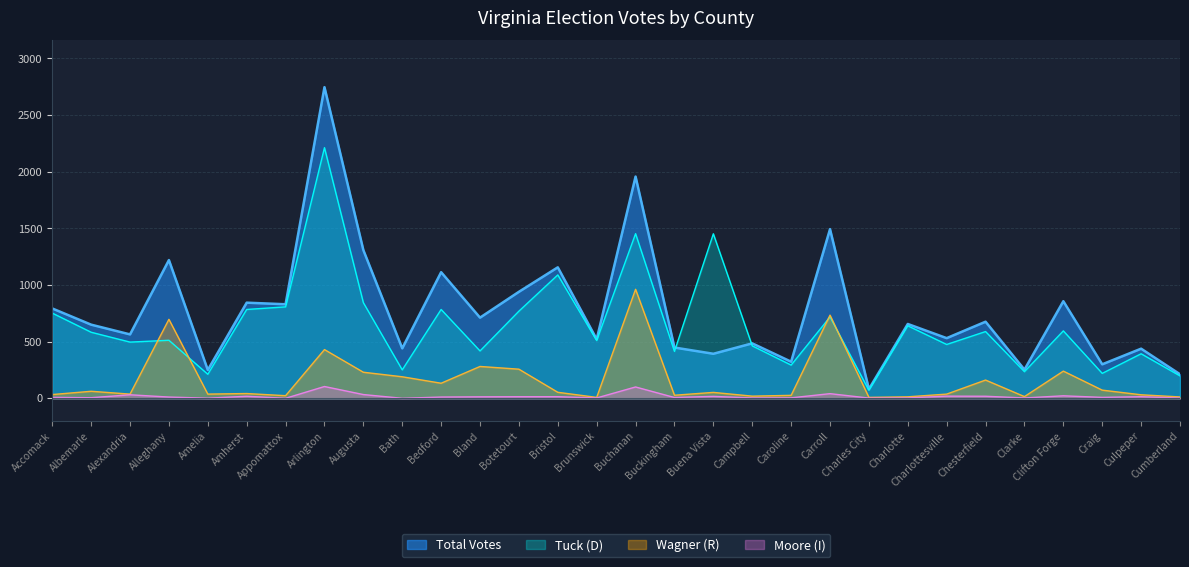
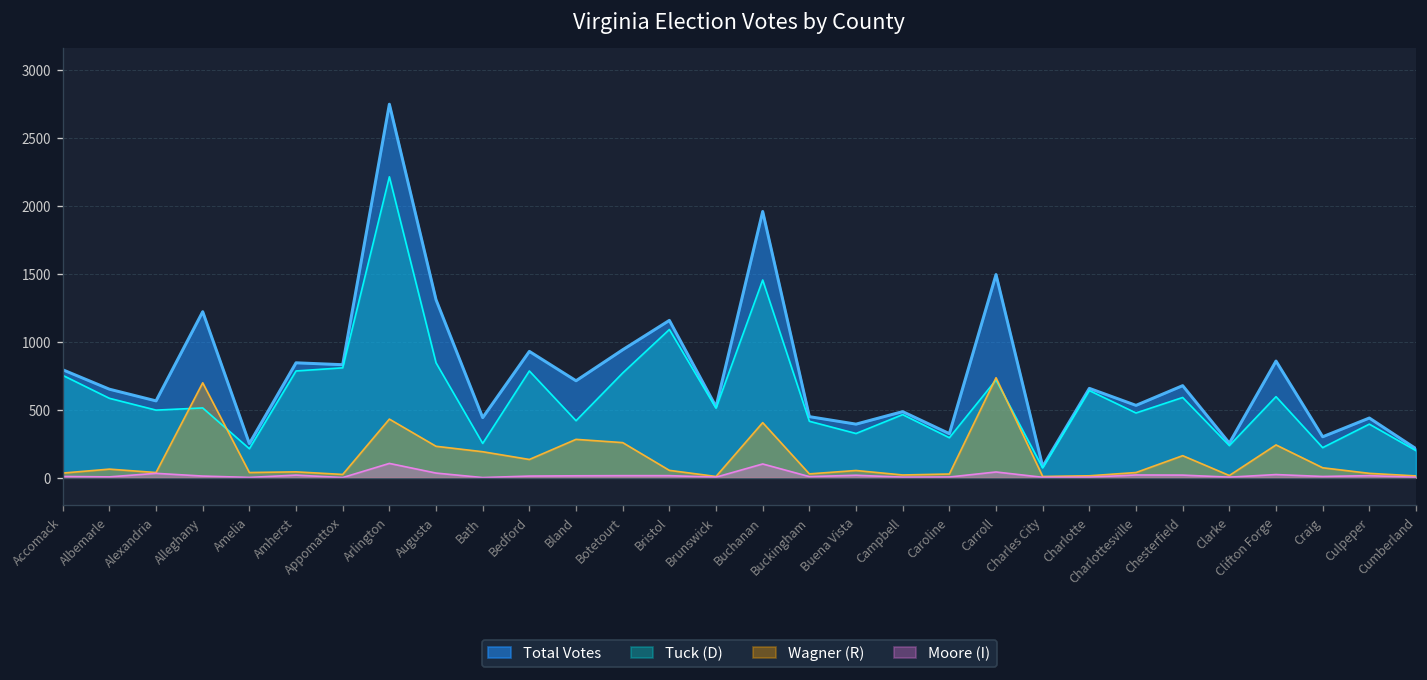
  {
    "Total Votes": {
      "Accomack": 790,
      "Albemarle": 650,
      "Alexandria": 560,
      "Alleghany": 1220,
      "Amelia": 250,
      "Amherst": 840,
      "Appomattox": 830,
      "Arlington": 2750,
      "Augusta": 1310,
      "Bath": 440,
-     "Bedford": 1110,
+     "Bedford": 930,
      "Bland": 710,
      "Botetourt": 940,
      "Bristol": 1160,
      "Buchanan": 1960,
      "Buckingham": 450,
      "Buena Vista": 390,
      "Caroline": 320,
      "Carroll": 1490,
      "Charlottesville": 530,
      "Chesterfield": 680,
      "Clifton Forge": 860,
      "Craig": 300,
      "Culpeper": 440
    },
    "Tuck (D)": {
      "Accomack": 750,
      "Albemarle": 580,
      "Alexandria": 500,
      "Alleghany": 510,
      "Amelia": 210,
      "Amherst": 780,
      "Appomattox": 810,
      "Arlington": 2210,
      "Augusta": 840,
      "Bath": 250,
      "Bedford": 780,
      "Bland": 420,
      "Botetourt": 770,
      "Bristol": 1090,
      "Buchanan": 1450,
      "Buckingham": 410,
-     "Buena Vista": 1450,
+     "Buena Vista": 320,
      "Caroline": 290,
      "Charlottesville": 480,
      "Chesterfield": 590,
      "Clifton Forge": 600,
      "Craig": 220,
      "Culpeper": 390
    },
    "Wagner (R)": {
      "Accomack": 30,
      "Albemarle": 60,
      "Alleghany": 700,
      "Amelia": 40,
      "Amherst": 40,
      "Appomattox": 20,
      "Arlington": 430,
      "Augusta": 230,
      "Bath": 190,
      "Bedford": 130,
      "Bland": 280,
      "Botetourt": 260,
      "Bristol": 50,
-     "Buchanan": 960,
+     "Buchanan": 400,
      "Buena Vista": 50,
      "Chesterfield": 160,
      "Clifton Forge": 240,
      "Craig": 70
    },
    "Moore (I)": {
      "Accomack": 10,
      "Albemarle": 10,
      "Alleghany": 10,
      "Amelia": 0,
      "Amherst": 20,
      "Appomattox": 0,
      "Arlington": 100,
      "Augusta": 30,
      "Bath": 0,
      "Bedford": 10,
      "Bland": 10,
      "Botetourt": 10,
      "Bristol": 10,
      "Buchanan": 100,
      "Buena Vista": 20,
      "Carroll": 40,
      "Chesterfield": 20,
      "Clifton Forge": 20,
      "Craig": 10
    }
  }
